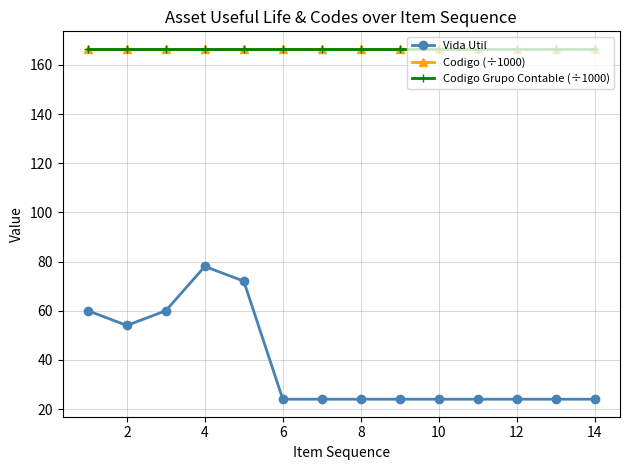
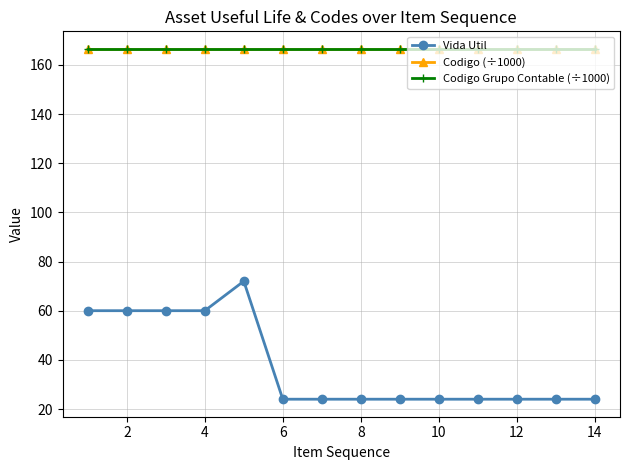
  {
    "Vida Util": {
-     "2": 54,
-     "4": 78,
+     "2": 60,
+     "4": 60,
      "6": 24,
      "8": 24,
      "10": 24,
      "12": 24,
      "14": 24
    },
    "Codigo Grupo Contable (÷1000)": {
      "2": 167,
      "4": 167,
      "6": 167,
      "8": 167
    }
  }
